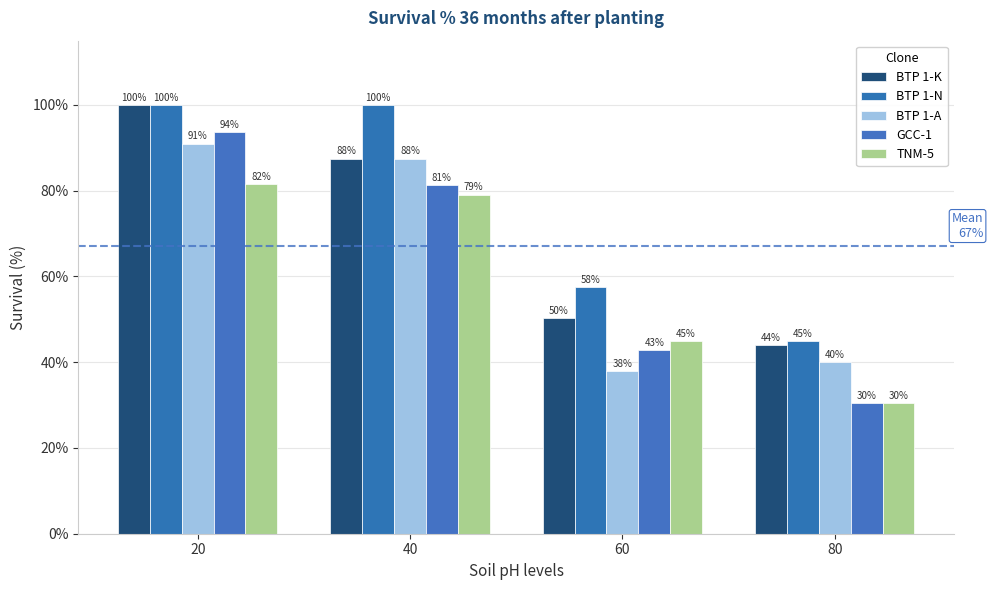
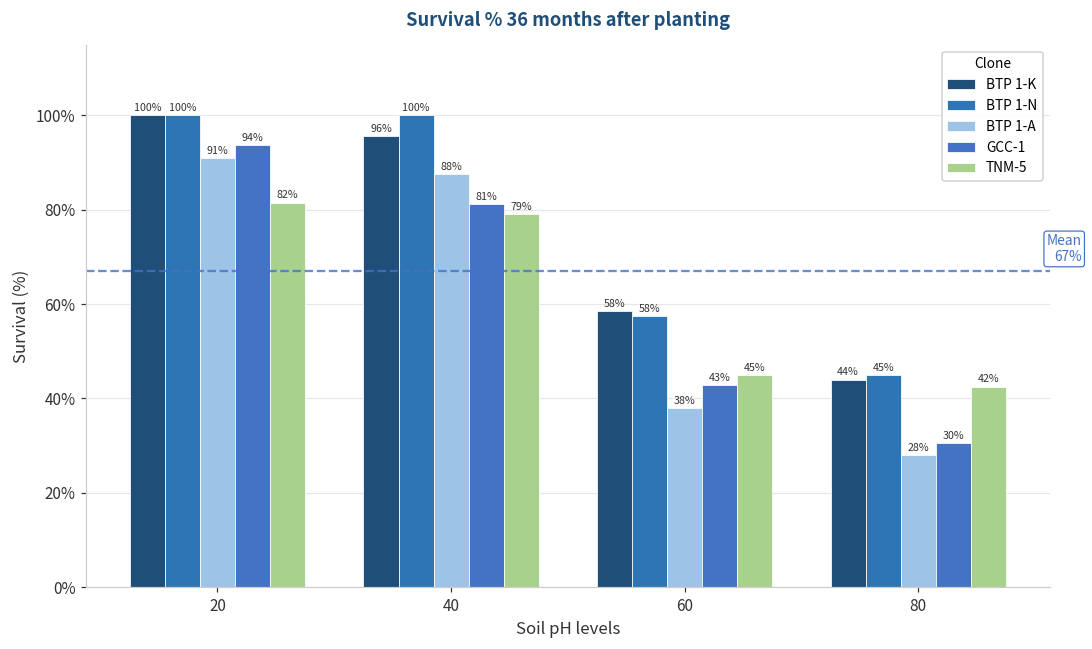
  {
    "BTP 1-K": {
      "20": "100%",
-     "40": "88%",
-     "60": "50%",
+     "40": "96%",
+     "60": "58%",
      "80": "44%"
    },
    "BTP 1-A": {
      "20": "91%",
      "40": "88%",
      "60": "38%",
-     "80": "40%"
+     "80": "28%"
    },
    "TNM-5": {
      "20": "82%",
      "40": "79%",
      "60": "45%",
-     "80": "30%"
+     "80": "42%"
    }
  }
